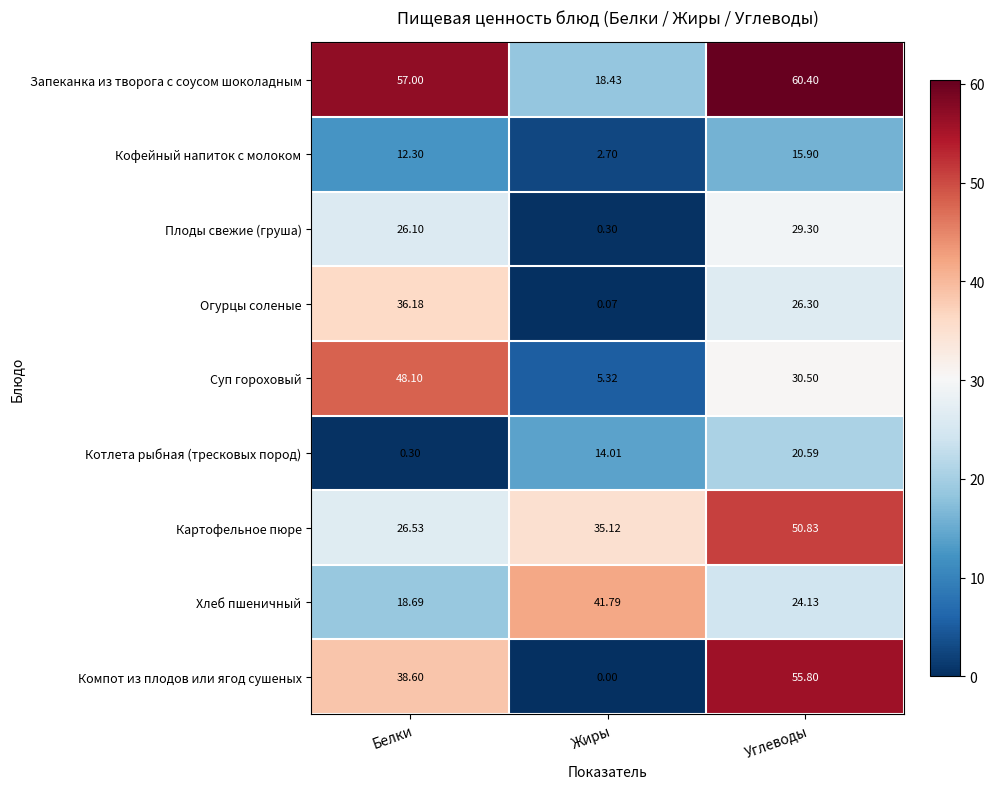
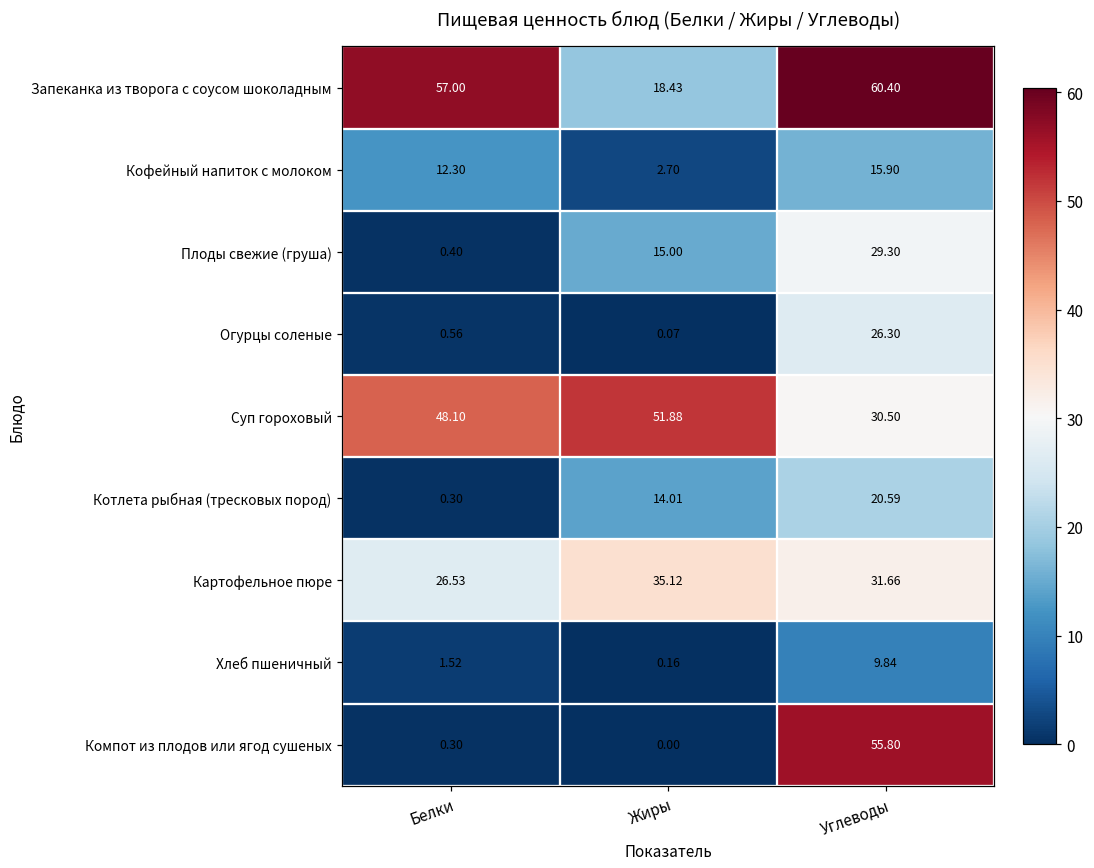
  {
    "Запеканка из творога с соусом шоколадным": {
      "Белки": 57.00,
      "Жиры": 18.43,
      "Углеводы": 60.40
    },
    "Кофейный напиток с молоком": {
      "Белки": 12.30,
      "Жиры": 2.70,
      "Углеводы": 15.90
    },
    "Плоды свежие (груша)": {
-     "Белки": 26.10,
-     "Жиры": 0.30,
+     "Белки": 0.40,
+     "Жиры": 15.00,
      "Углеводы": 29.30
    },
    "Огурцы соленые": {
-     "Белки": 36.18,
+     "Белки": 0.56,
      "Жиры": 0.07,
      "Углеводы": 26.30
    },
    "Суп гороховый": {
      "Белки": 48.10,
-     "Жиры": 5.32,
+     "Жиры": 51.88,
      "Углеводы": 30.50
    },
    "Котлета рыбная (тресковых пород)": {
      "Белки": 0.30,
      "Жиры": 14.01,
      "Углеводы": 20.59
    },
    "Картофельное пюре": {
      "Белки": 26.53,
      "Жиры": 35.12,
-     "Углеводы": 50.83
+     "Углеводы": 31.66
    },
    "Хлеб пшеничный": {
-     "Белки": 18.69,
-     "Жиры": 41.79,
-     "Углеводы": 24.13
+     "Белки": 1.52,
+     "Жиры": 0.16,
+     "Углеводы": 9.84
    },
    "Компот из плодов или ягод сушеных": {
-     "Белки": 38.60,
+     "Белки": 0.30,
      "Жиры": 0.00,
      "Углеводы": 55.80
    }
  }
